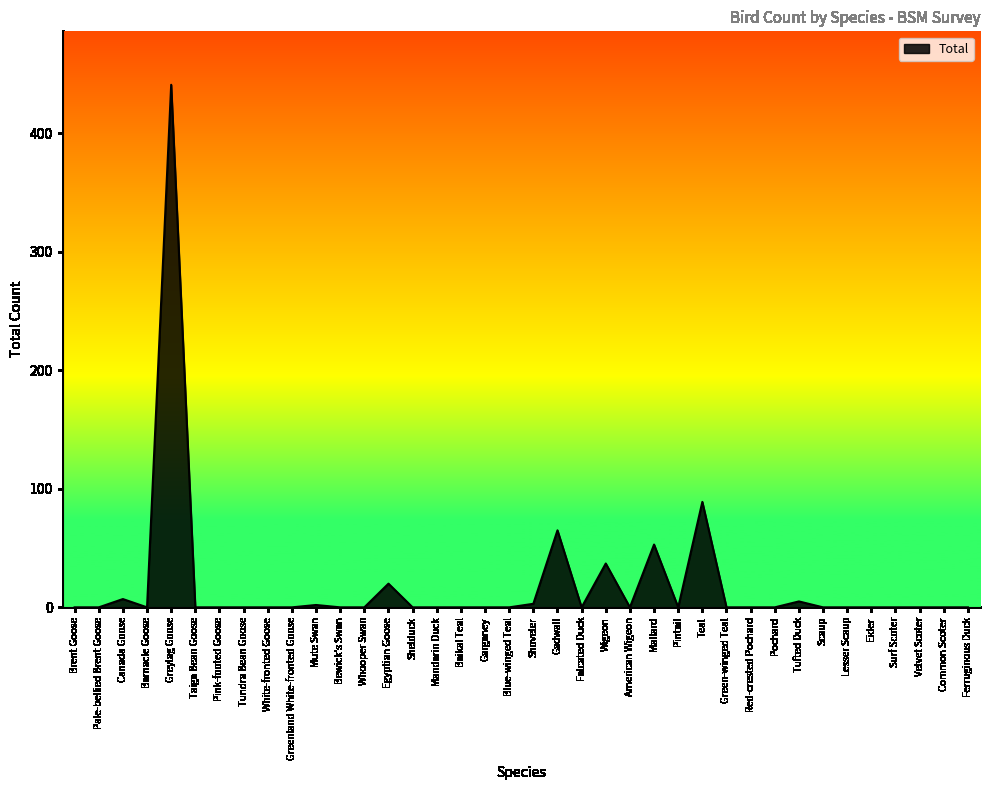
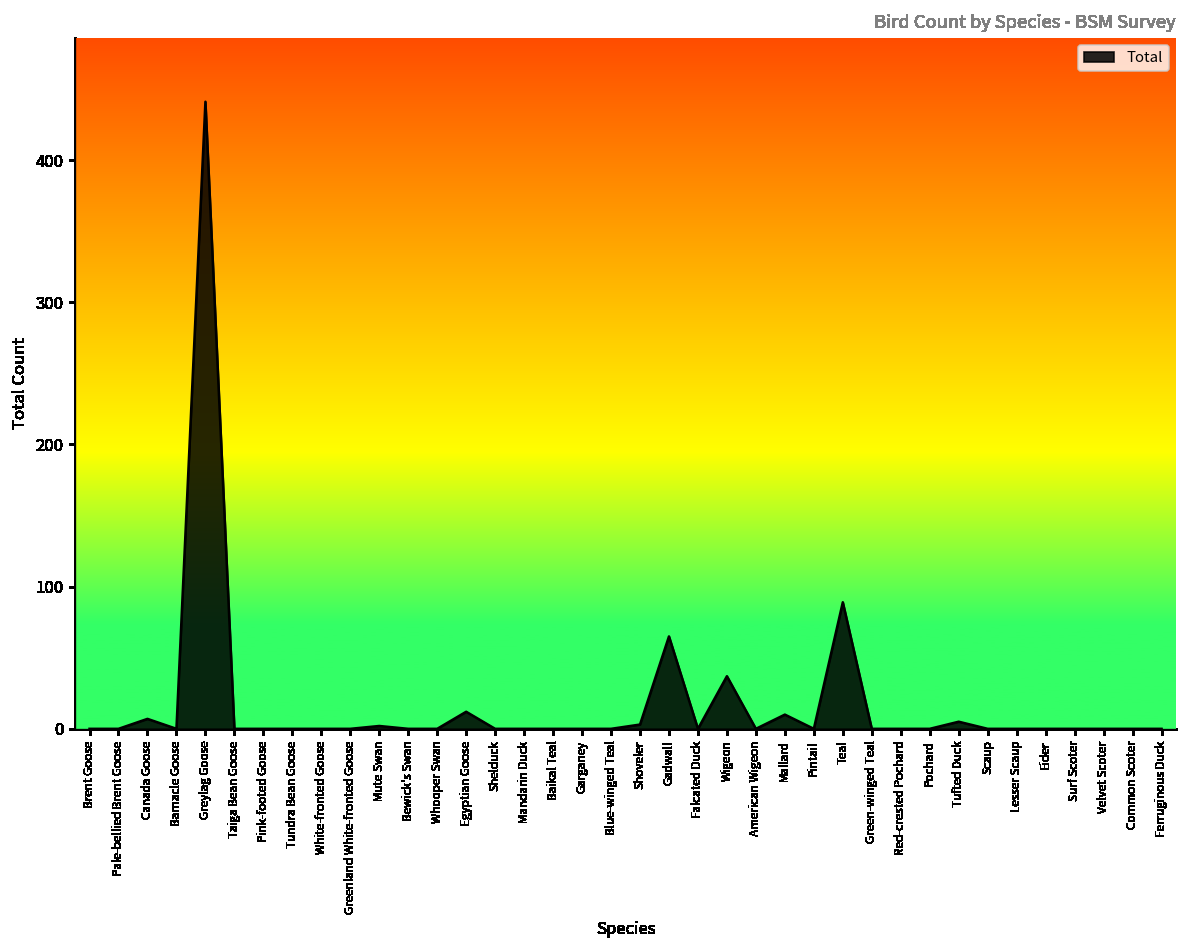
  {
    "Brent Goose": 0,
    "Pale-bellied Brent Goose": 0,
    "Canada Goose": 7,
    "Barnacle Goose": 0,
    "Greylag Goose": 441,
    "Taiga Bean Goose": 0,
    "Pink-footed Goose": 0,
    "Tundra Bean Goose": 0,
    "White-fronted Goose": 0,
    "Greenland White-fronted Goose": 0,
    "Mute Swan": 2,
    "Bewick's Swan": 0,
    "Whooper Swan": 0,
-   "Egyptian Goose": 20,
+   "Egyptian Goose": 12,
    "Shelduck": 0,
    "Mandarin Duck": 0,
    "Baikal Teal": 0,
    "Garganey": 0,
    "Blue-winged Teal": 0,
    "Shoveler": 3,
    "Gadwall": 65,
    "Falcated Duck": 0,
    "Wigeon": 37,
    "American Wigeon": 0,
-   "Mallard": 53,
+   "Mallard": 10,
    "Pintail": 0,
    "Teal": 89,
    "Green-winged Teal": 0,
    "Red-crested Pochard": 0,
    "Pochard": 0,
    "Tufted Duck": 5,
    "Scaup": 0,
    "Lesser Scaup": 0,
    "Eider": 0,
    "Surf Scoter": 0,
    "Velvet Scoter": 0,
    "Common Scoter": 0,
    "Ferruginous Duck": 0
  }
